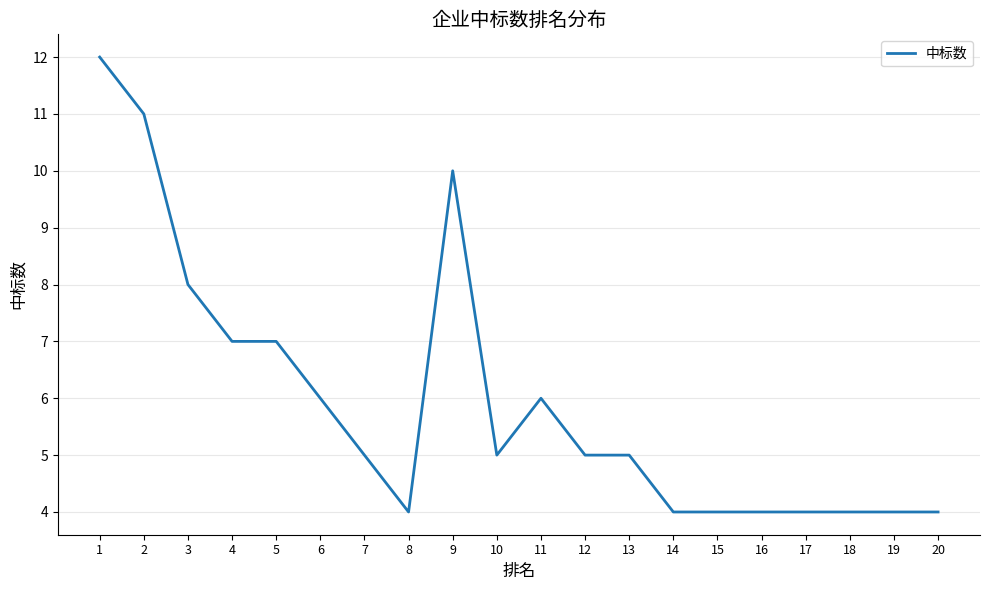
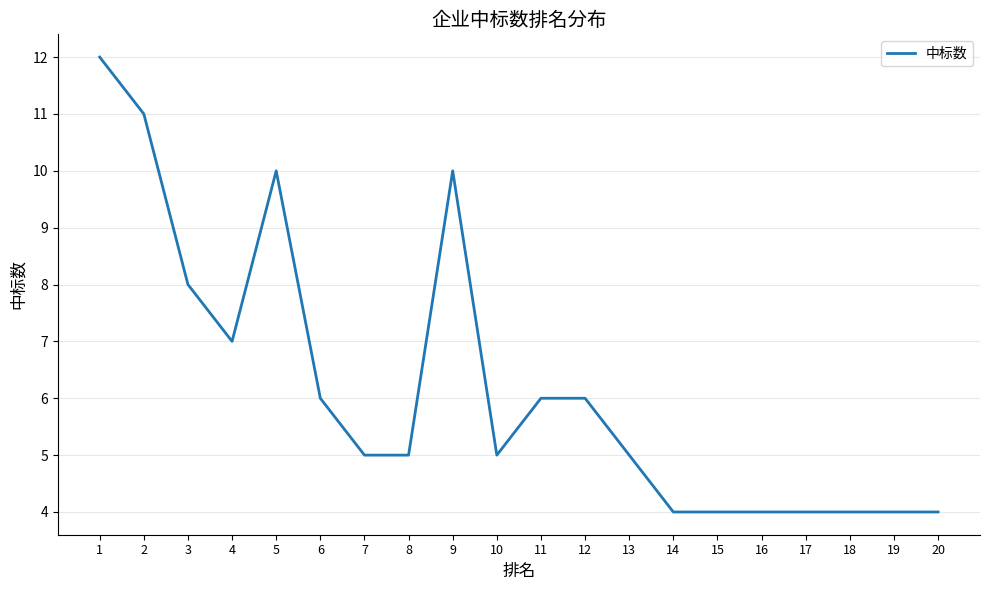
  {
    "1": 12,
    "2": 11,
    "3": 8,
    "4": 7,
-   "5": 7,
+   "5": 10,
    "6": 6,
    "7": 5,
-   "8": 4,
+   "8": 5,
    "9": 10,
    "10": 5,
    "11": 6,
-   "12": 5,
+   "12": 6,
    "13": 5,
    "14": 4,
    "15": 4,
    "16": 4,
    "17": 4,
    "18": 4,
    "19": 4,
    "20": 4
  }
